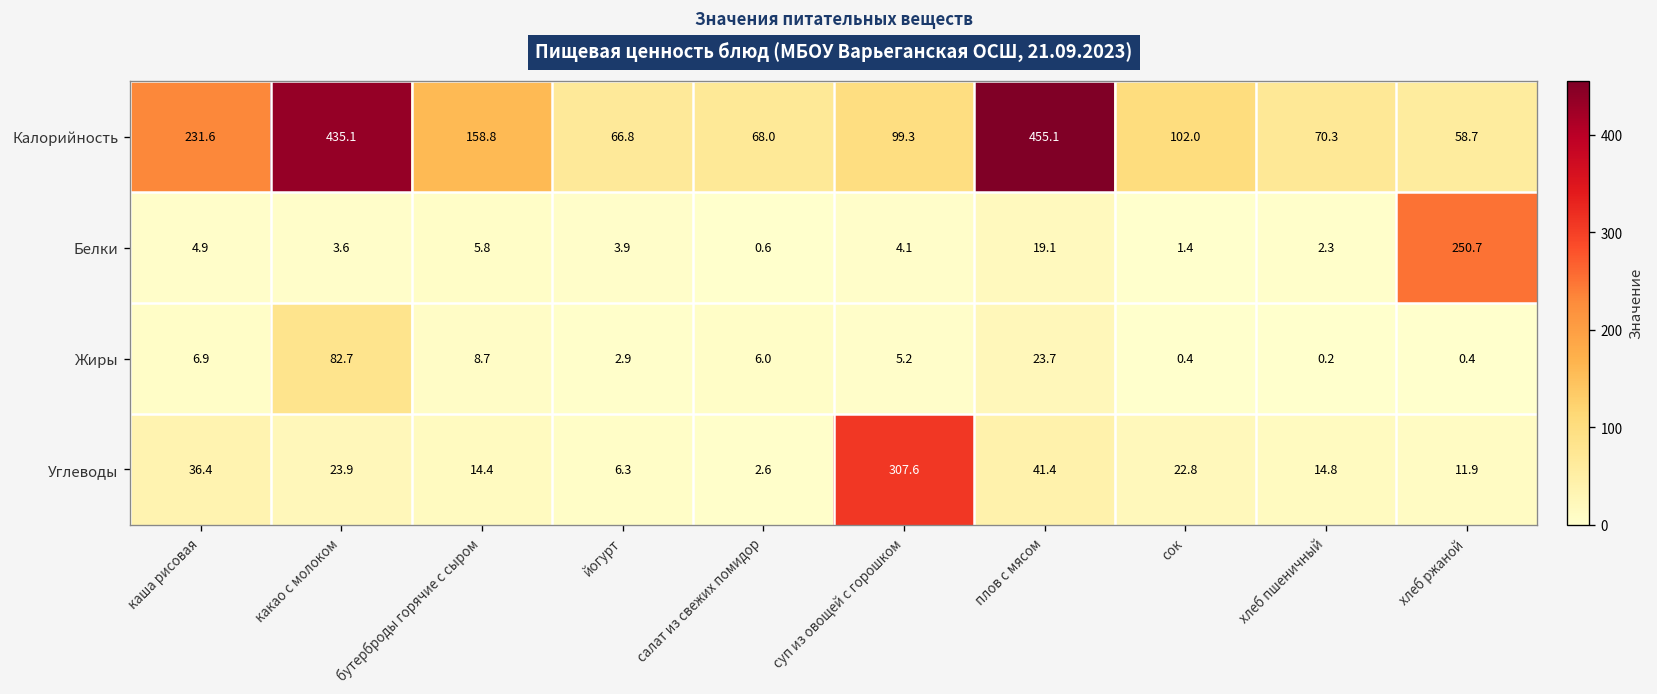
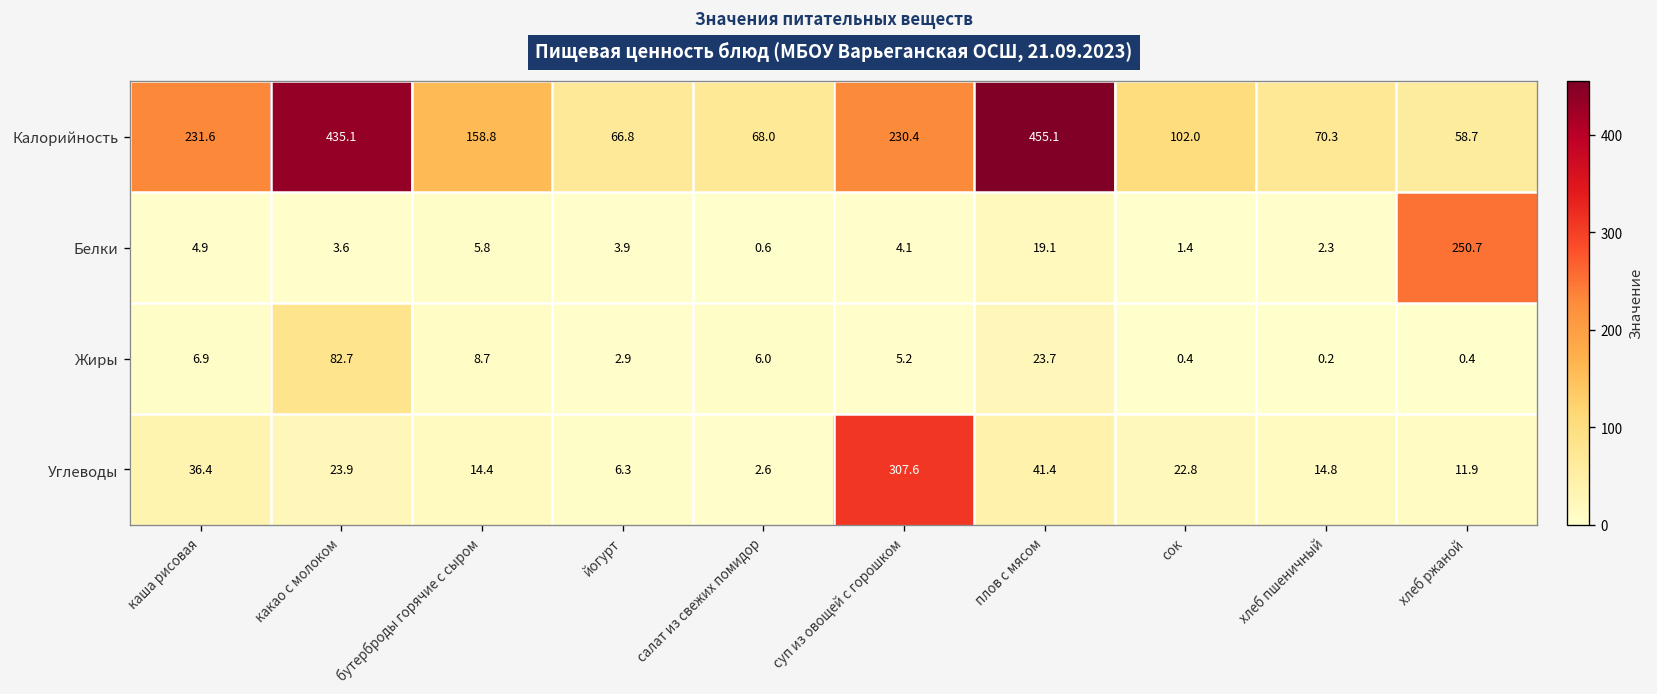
  {
    "Калорийность": {
      "каша рисовая": 231.6,
      "какао с молоком": 435.1,
      "бутерброды горячие с сыром": 158.8,
      "йогурт": 66.8,
      "салат из свежих помидор": 68.0,
-     "суп из овощей с горошком": 99.3,
+     "суп из овощей с горошком": 230.4,
      "плов с мясом": 455.1,
      "сок": 102.0,
      "хлеб пшеничный": 70.3,
      "хлеб ржаной": 58.7
    },
    "Белки": {
      "каша рисовая": 4.9,
      "какао с молоком": 3.6,
      "бутерброды горячие с сыром": 5.8,
      "йогурт": 3.9,
      "салат из свежих помидор": 0.6,
      "суп из овощей с горошком": 4.1,
      "плов с мясом": 19.1,
      "сок": 1.4,
      "хлеб пшеничный": 2.3,
      "хлеб ржаной": 250.7
    },
    "Жиры": {
      "каша рисовая": 6.9,
      "какао с молоком": 82.7,
      "бутерброды горячие с сыром": 8.7,
      "йогурт": 2.9,
      "салат из свежих помидор": 6.0,
      "суп из овощей с горошком": 5.2,
      "плов с мясом": 23.7,
      "сок": 0.4,
      "хлеб пшеничный": 0.2,
      "хлеб ржаной": 0.4
    },
    "Углеводы": {
      "каша рисовая": 36.4,
      "какао с молоком": 23.9,
      "бутерброды горячие с сыром": 14.4,
      "йогурт": 6.3,
      "салат из свежих помидор": 2.6,
      "суп из овощей с горошком": 307.6,
      "плов с мясом": 41.4,
      "сок": 22.8,
      "хлеб пшеничный": 14.8,
      "хлеб ржаной": 11.9
    }
  }
